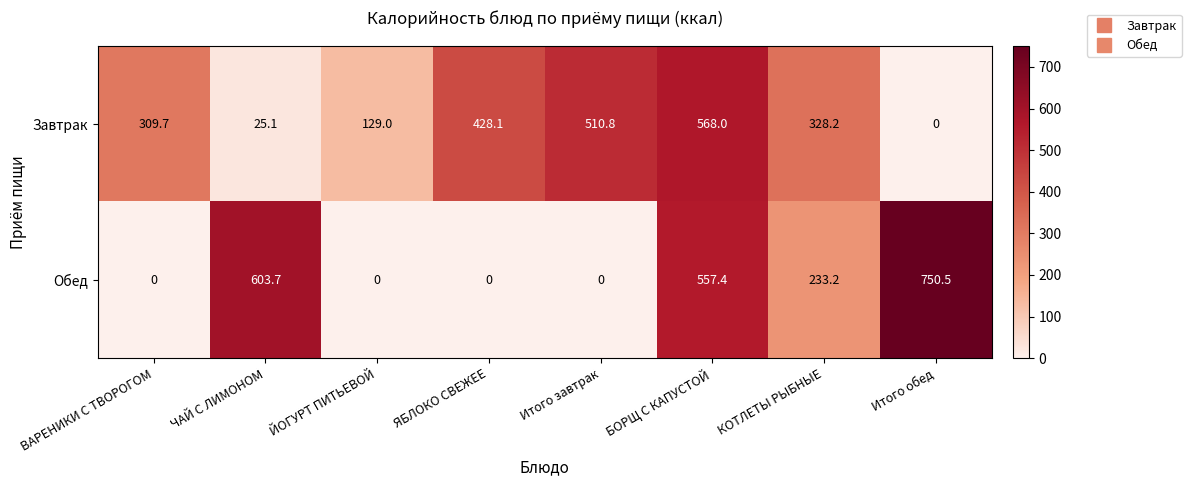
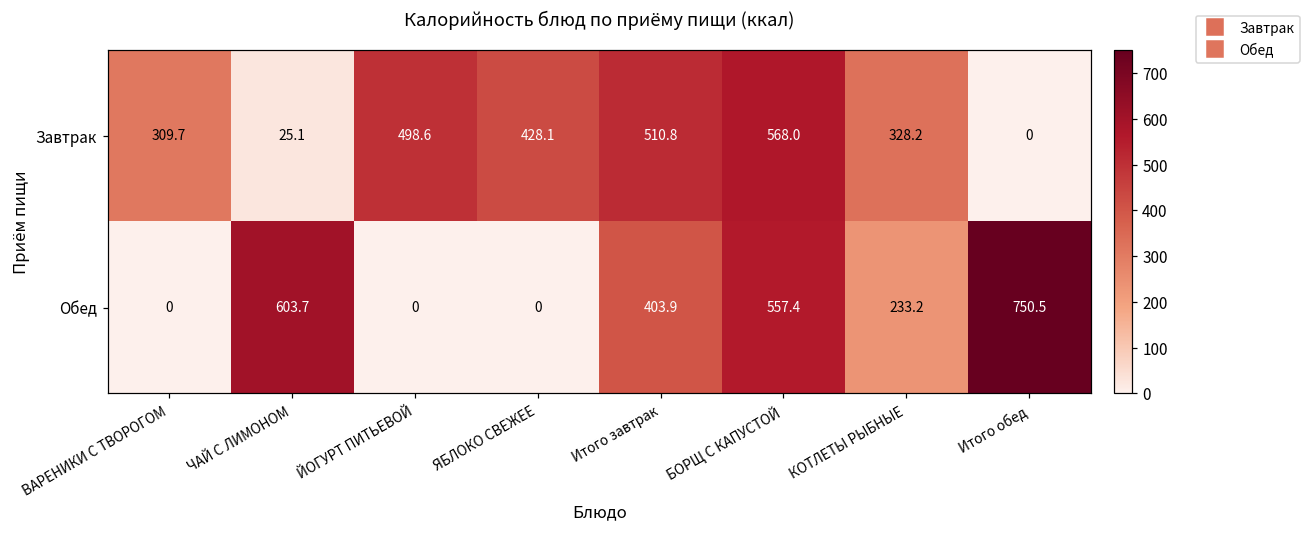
  {
    "Завтрак": {
      "ВАРЕНИКИ С ТВОРОГОМ": 309.7,
      "ЧАЙ С ЛИМОНОМ": 25.1,
-     "ЙОГУРТ ПИТЬЕВОЙ": 129.0,
+     "ЙОГУРТ ПИТЬЕВОЙ": 498.6,
      "ЯБЛОКО СВЕЖЕЕ": 428.1,
      "Итого завтрак": 510.8,
      "БОРЩ С КАПУСТОЙ": 568.0,
      "КОТЛЕТЫ РЫБНЫЕ": 328.2,
      "Итого обед": 0
    },
    "Обед": {
      "ВАРЕНИКИ С ТВОРОГОМ": 0,
      "ЧАЙ С ЛИМОНОМ": 603.7,
      "ЙОГУРТ ПИТЬЕВОЙ": 0,
      "ЯБЛОКО СВЕЖЕЕ": 0,
-     "Итого завтрак": 0,
+     "Итого завтрак": 403.9,
      "БОРЩ С КАПУСТОЙ": 557.4,
      "КОТЛЕТЫ РЫБНЫЕ": 233.2,
      "Итого обед": 750.5
    }
  }
